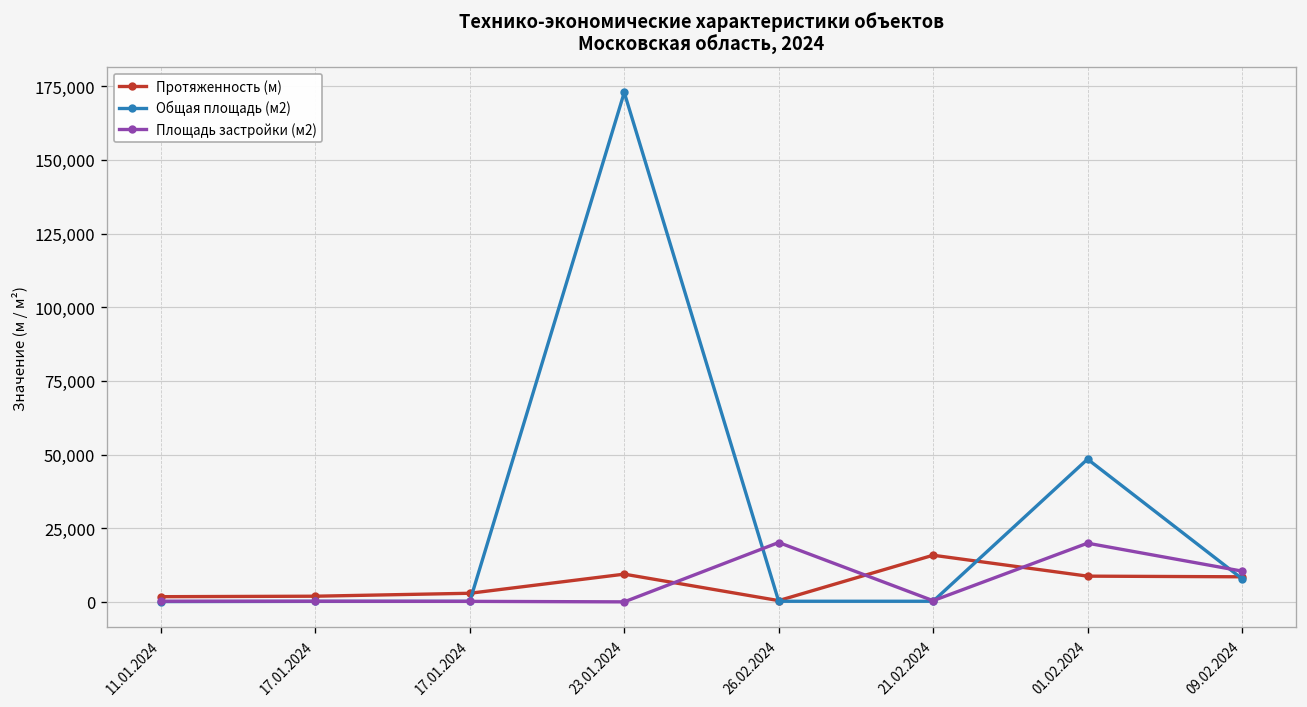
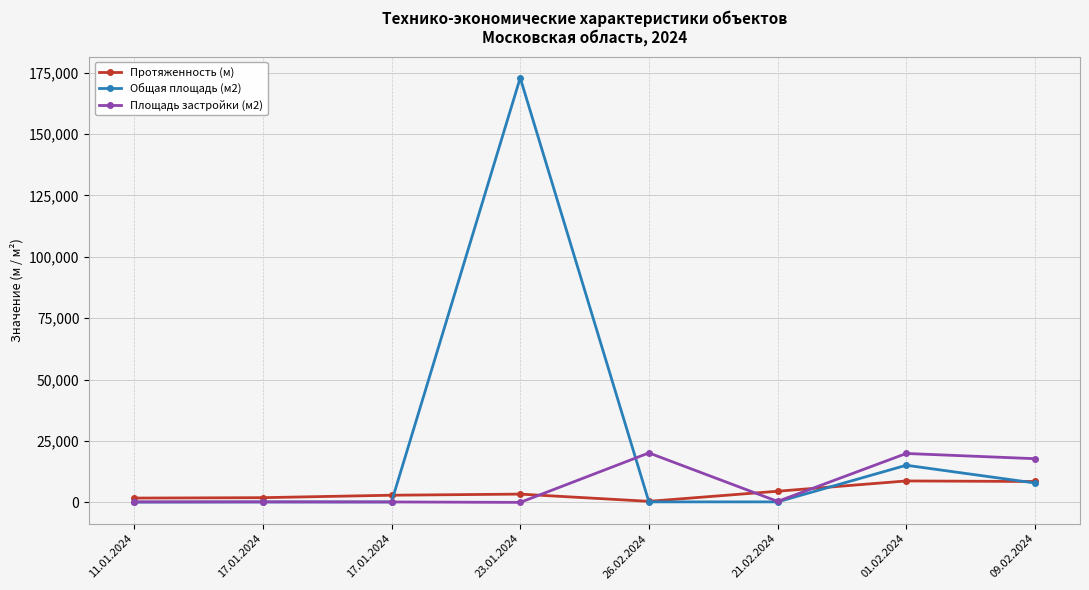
  {
    "Протяженность (м)": {
      "11.01.2024": "2,000",
-     "23.01.2024": "9,000",
-     "21.02.2024": "16,000",
+     "23.01.2024": "3,000",
+     "21.02.2024": "5,000",
      "01.02.2024": "9,000"
    },
    "Общая площадь (м2)": {
      "23.01.2024": "173,000",
-     "01.02.2024": "48,000"
+     "01.02.2024": "15,000"
    },
    "Площадь застройки (м2)": {
      "23.01.2024": "0",
      "26.02.2024": "20,000",
      "01.02.2024": "20,000",
-     "09.02.2024": "10,000"
+     "09.02.2024": "18,000"
    }
  }
